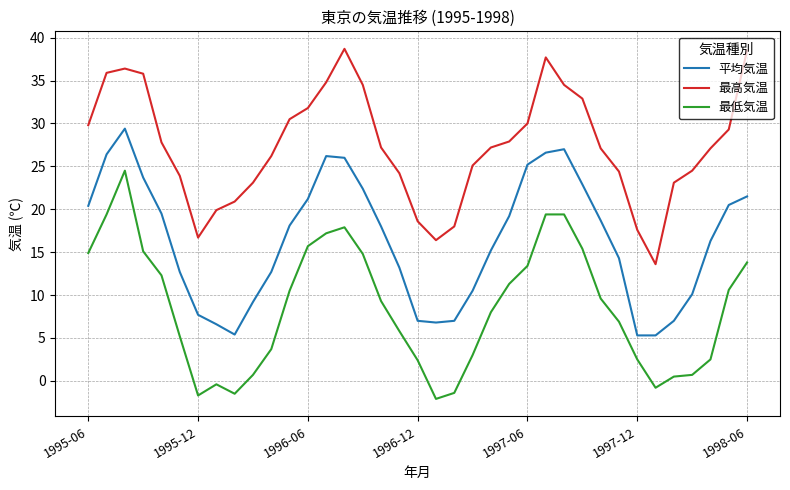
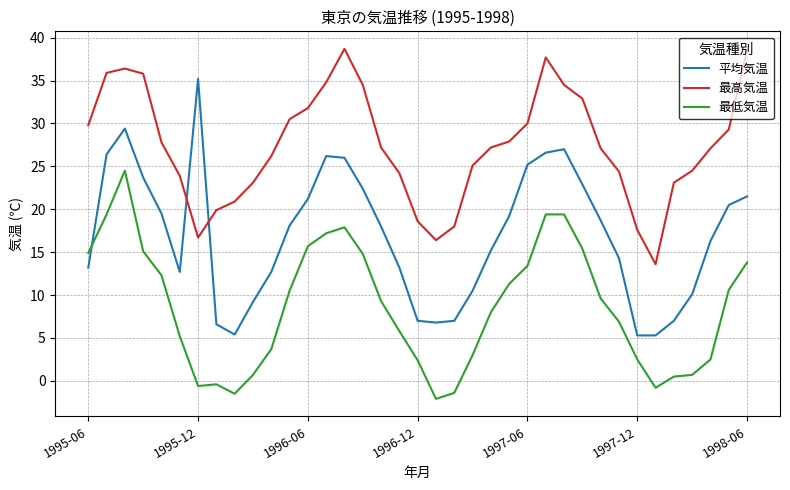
  {
    "平均気温": {
-     "1995-06": 20,
-     "1995-12": 8,
+     "1995-06": 13,
+     "1995-12": 35,
      "1996-06": 21,
      "1996-12": 7,
      "1997-06": 25,
      "1997-12": 5,
      "1998-06": 22
    },
    "最高気温": {
      "1995-06": 30,
      "1995-12": 17,
      "1996-06": 32,
      "1996-12": 19,
      "1997-06": 30,
      "1997-12": 18
    },
    "最低気温": {
      "1995-06": 15,
-     "1995-12": -2,
+     "1995-12": -1,
      "1996-06": 16,
      "1996-12": 2,
      "1997-06": 13,
      "1997-12": 3,
      "1998-06": 14
    }
  }
